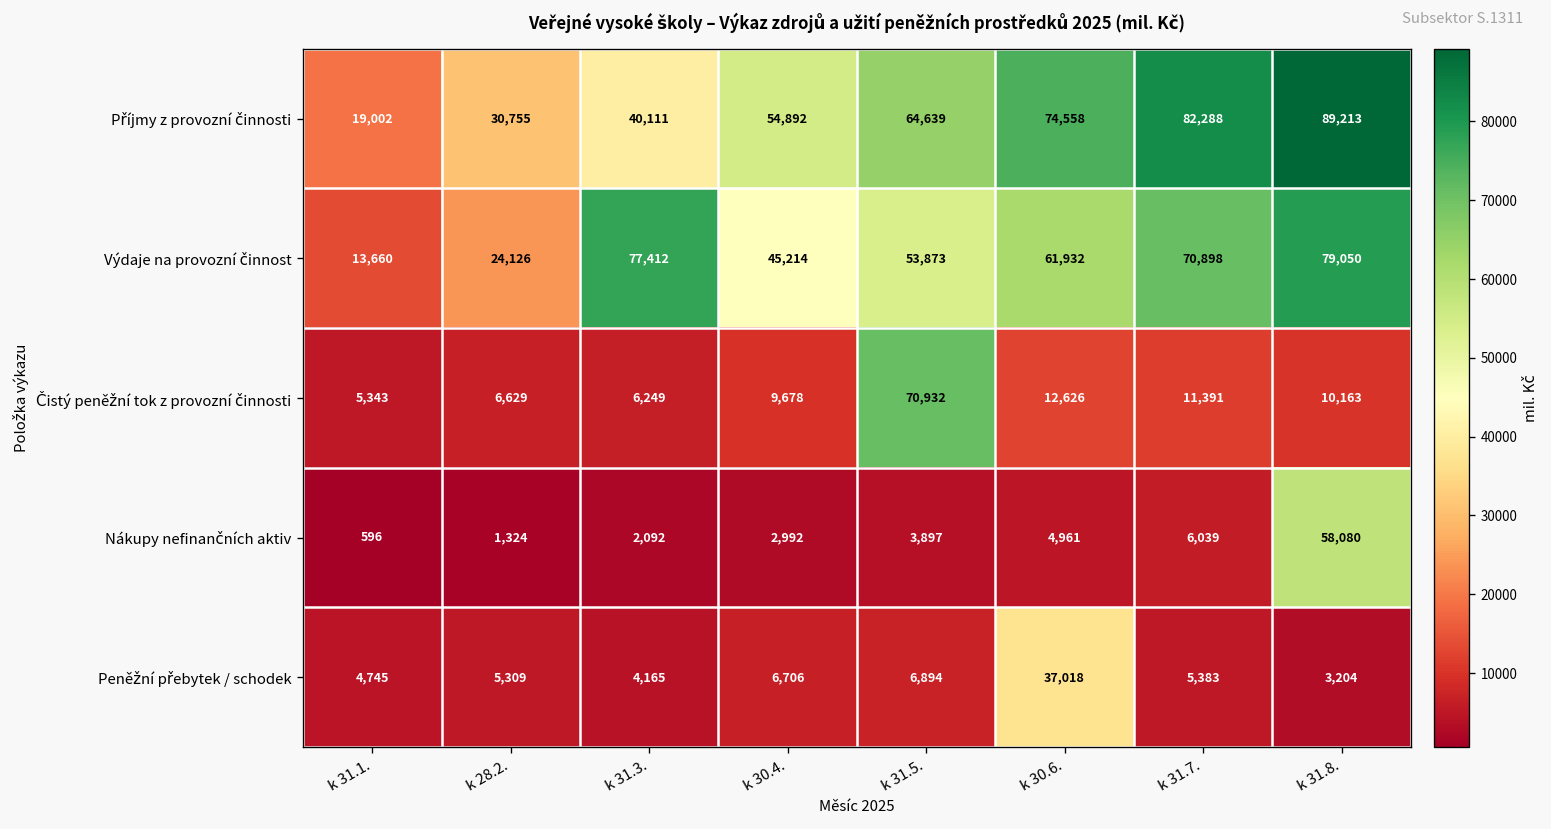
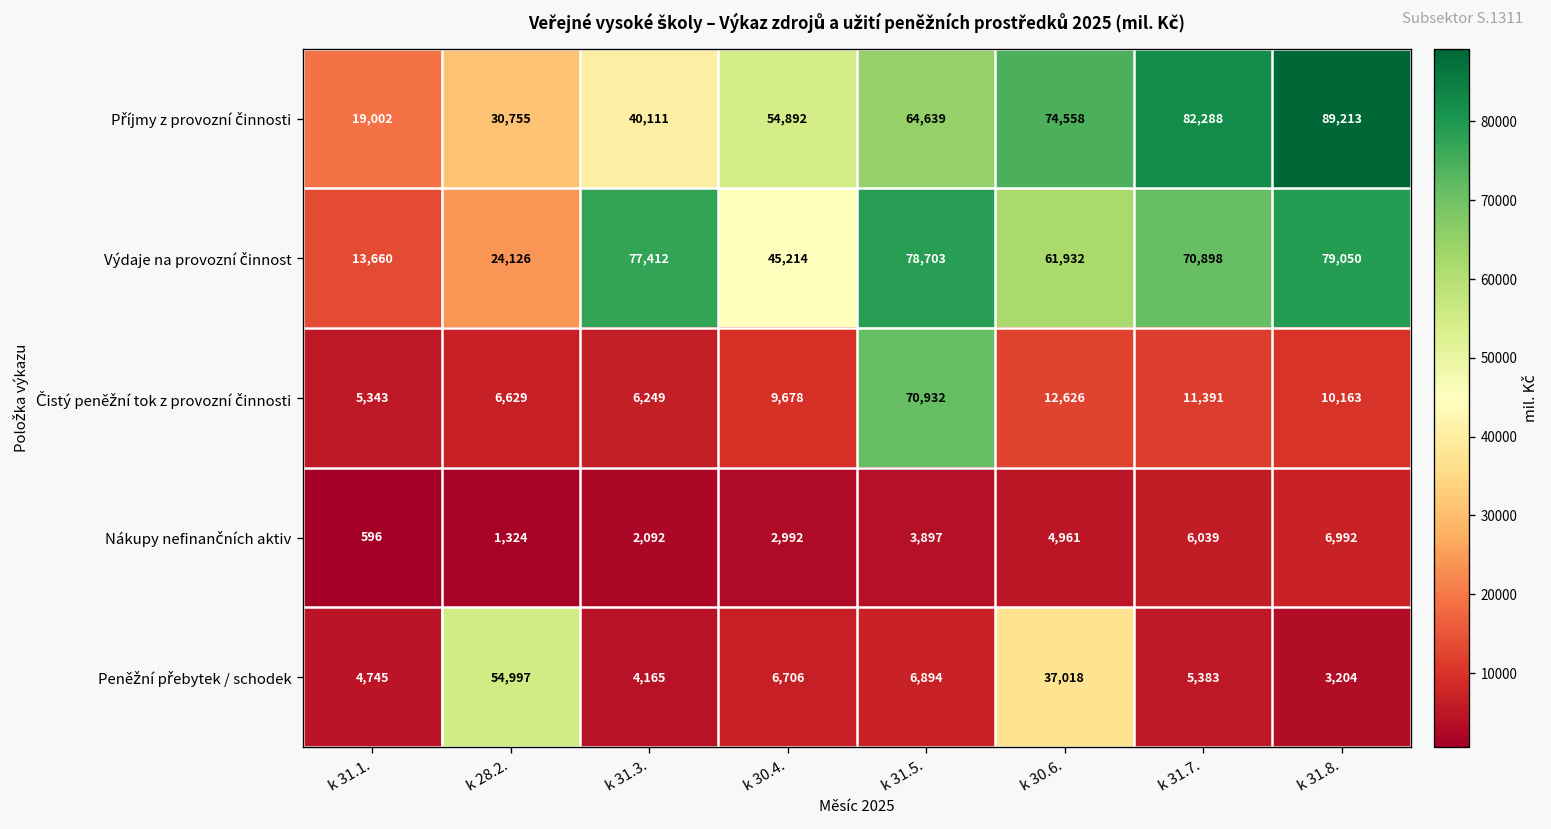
  {
    "Příjmy z provozní činnosti": {
      "k 31.1.": "19,002",
      "k 28.2.": "30,755",
      "k 31.3.": "40,111",
      "k 30.4.": "54,892",
      "k 31.5.": "64,639",
      "k 30.6.": "74,558",
      "k 31.7.": "82,288",
      "k 31.8.": "89,213"
    },
    "Výdaje na provozní činnost": {
      "k 31.1.": "13,660",
      "k 28.2.": "24,126",
      "k 31.3.": "77,412",
      "k 30.4.": "45,214",
-     "k 31.5.": "53,873",
+     "k 31.5.": "78,703",
      "k 30.6.": "61,932",
      "k 31.7.": "70,898",
      "k 31.8.": "79,050"
    },
    "Čistý peněžní tok z provozní činnosti": {
      "k 31.1.": "5,343",
      "k 28.2.": "6,629",
      "k 31.3.": "6,249",
      "k 30.4.": "9,678",
      "k 31.5.": "70,932",
      "k 30.6.": "12,626",
      "k 31.7.": "11,391",
      "k 31.8.": "10,163"
    },
    "Nákupy nefinančních aktiv": {
      "k 31.1.": "596",
      "k 28.2.": "1,324",
      "k 31.3.": "2,092",
      "k 30.4.": "2,992",
      "k 31.5.": "3,897",
      "k 30.6.": "4,961",
      "k 31.7.": "6,039",
-     "k 31.8.": "58,080"
+     "k 31.8.": "6,992"
    },
    "Peněžní přebytek / schodek": {
      "k 31.1.": "4,745",
-     "k 28.2.": "5,309",
+     "k 28.2.": "54,997",
      "k 31.3.": "4,165",
      "k 30.4.": "6,706",
      "k 31.5.": "6,894",
      "k 30.6.": "37,018",
      "k 31.7.": "5,383",
      "k 31.8.": "3,204"
    }
  }
